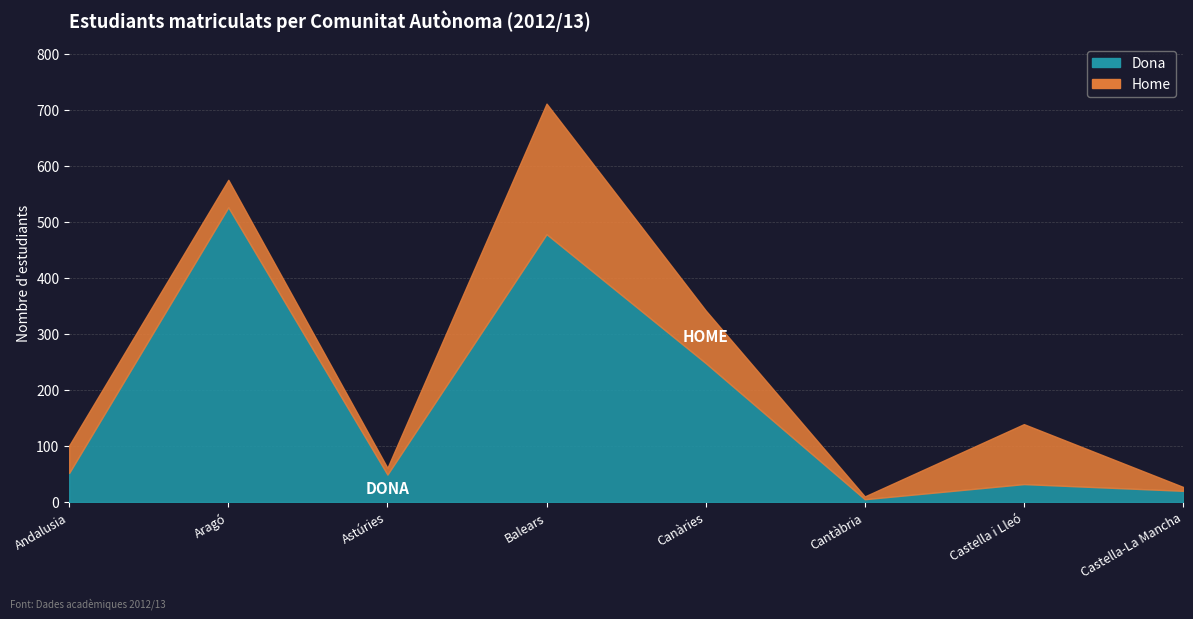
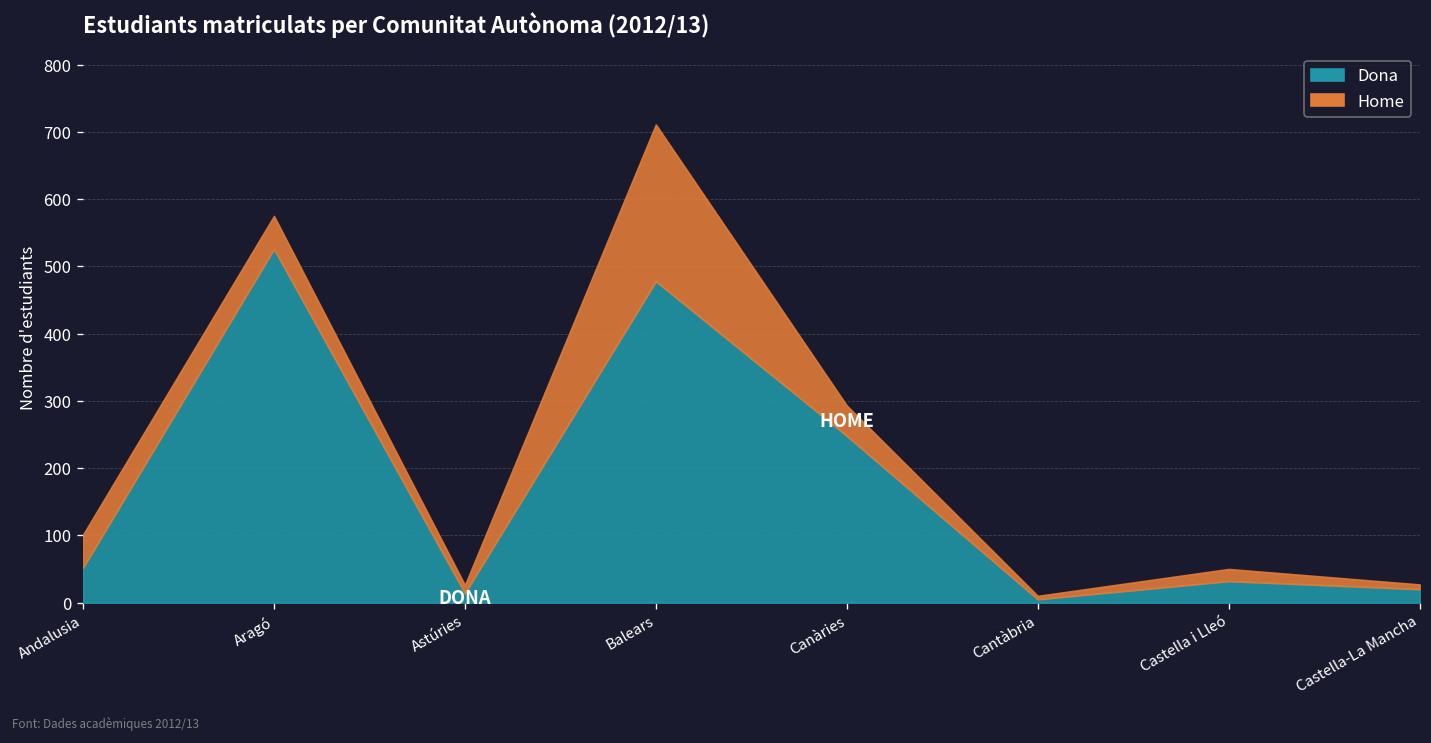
  {
    "Dona": {
      "Andalusia": 50,
      "Aragó": 530,
-     "Astúries": 50,
+     "Astúries": 10,
      "Balears": 480,
      "Canàries": 250,
      "Cantàbria": 10,
      "Castella i Lleó": 30,
      "Castella-La Mancha": 20
    },
    "Home": {
      "Andalusia": 50,
      "Aragó": 50,
      "Astúries": 10,
      "Balears": 230,
-     "Canàries": 90,
+     "Canàries": 50,
      "Cantàbria": 10,
-     "Castella i Lleó": 110,
+     "Castella i Lleó": 20,
      "Castella-La Mancha": 10
    }
  }
